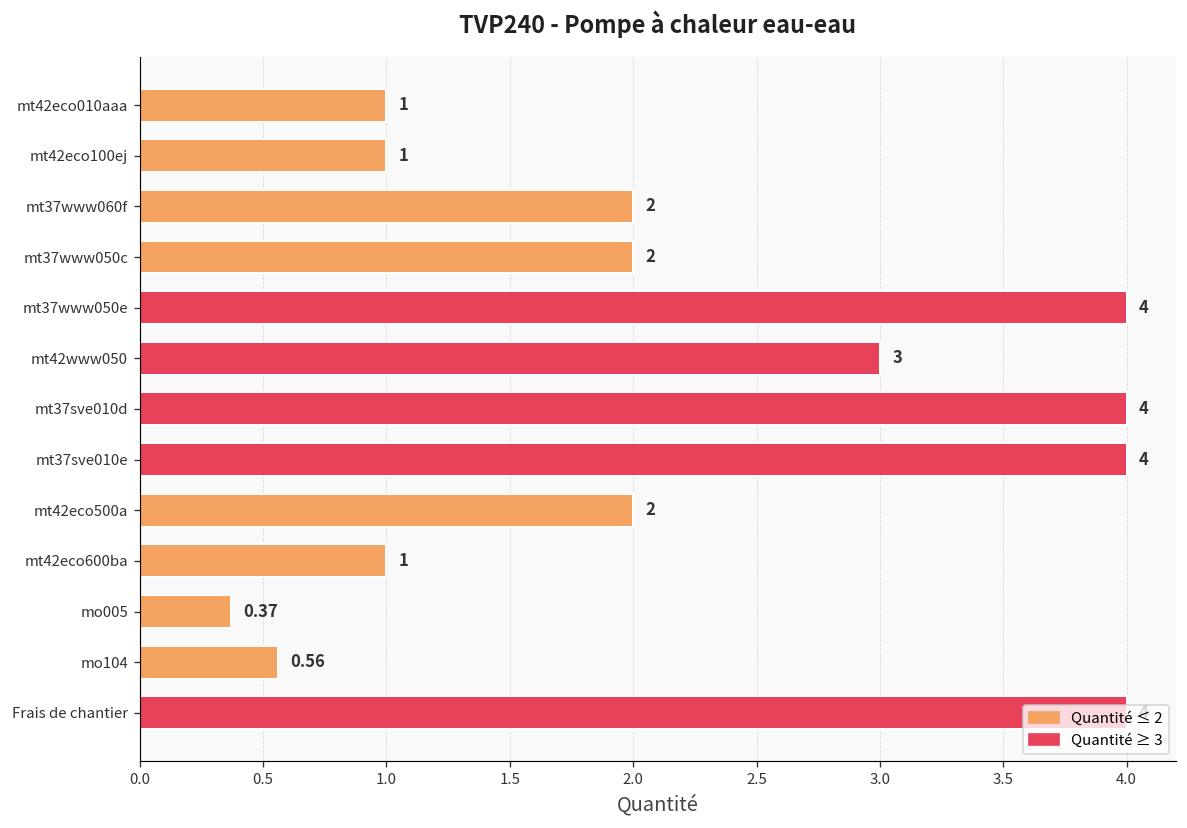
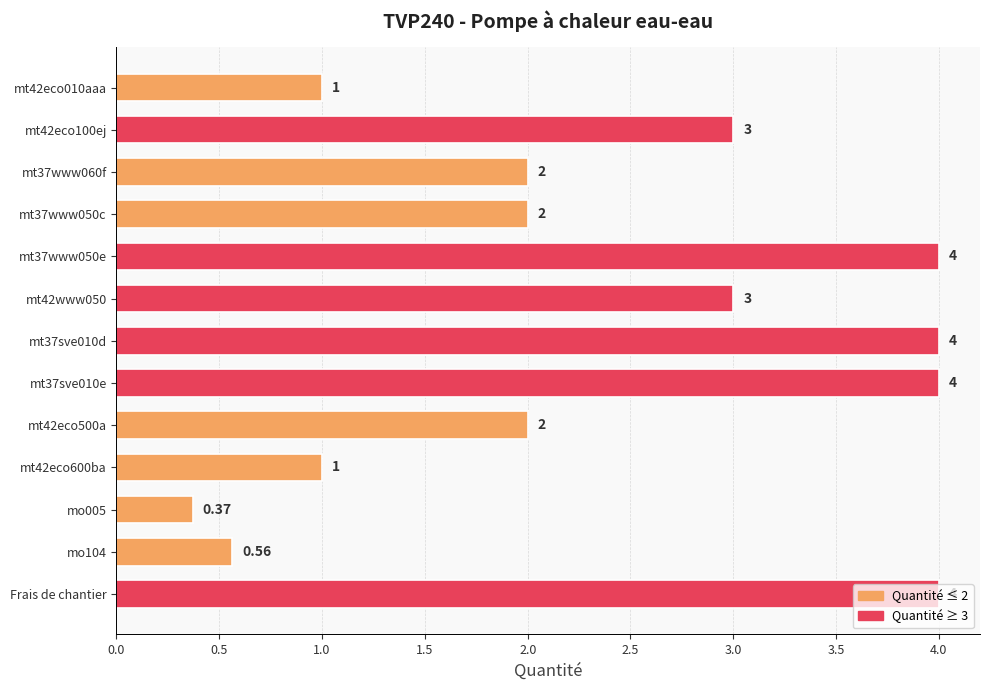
  {
    "mt42eco010aaa": 1,
-   "mt42eco100ej": 1,
+   "mt42eco100ej": 3,
    "mt37www060f": 2,
    "mt37www050c": 2,
    "mt37www050e": 4,
    "mt42www050": 3,
    "mt37sve010d": 4,
    "mt37sve010e": 4,
    "mt42eco500a": 2,
    "mt42eco600ba": 1,
    "mo005": 0.37,
    "mo104": 0.56
  }
